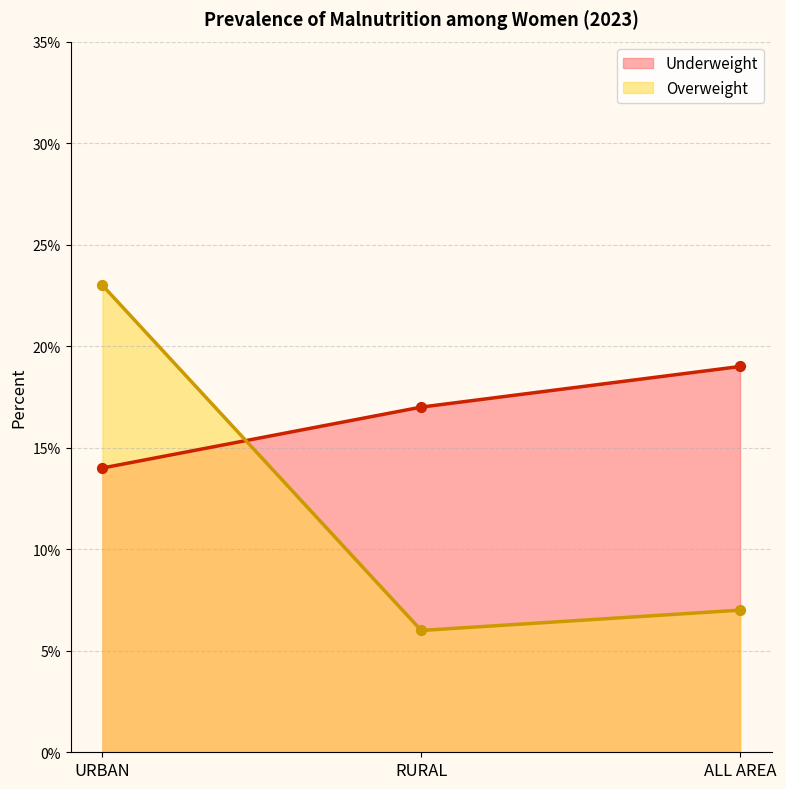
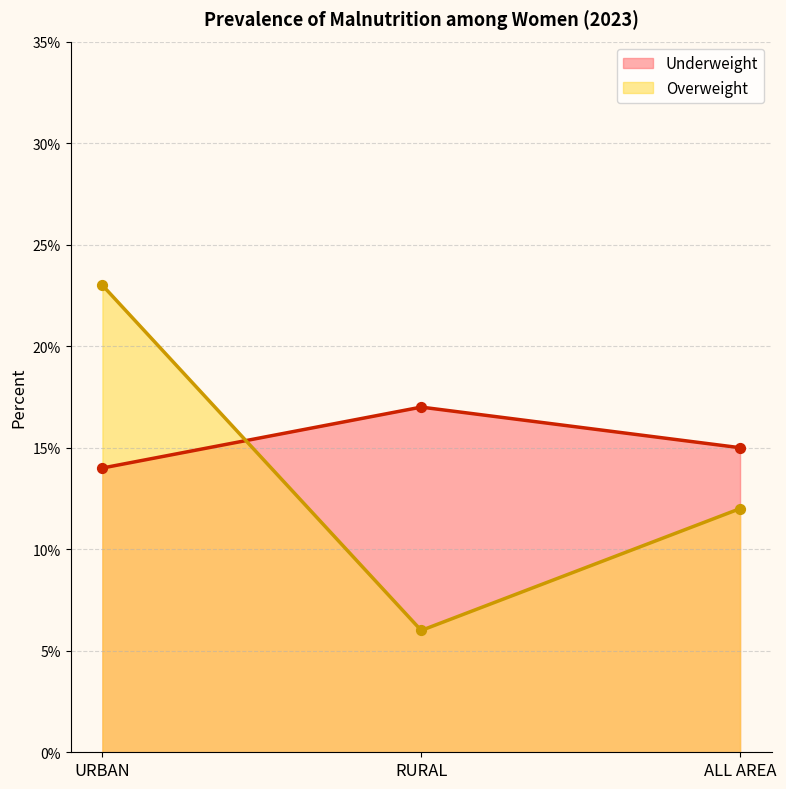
  {
    "Underweight": {
      "URBAN": "14%",
      "RURAL": "17%",
-     "ALL AREA": "19%"
+     "ALL AREA": "15%"
    },
    "Overweight": {
      "URBAN": "23%",
      "RURAL": "6%",
-     "ALL AREA": "7%"
+     "ALL AREA": "12%"
    }
  }
